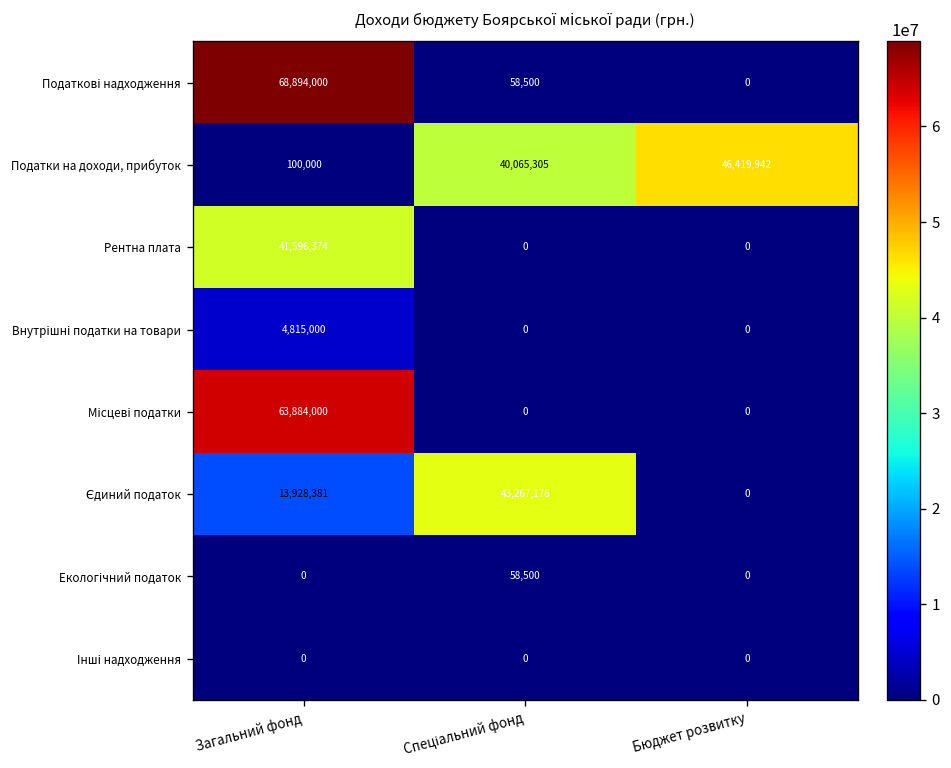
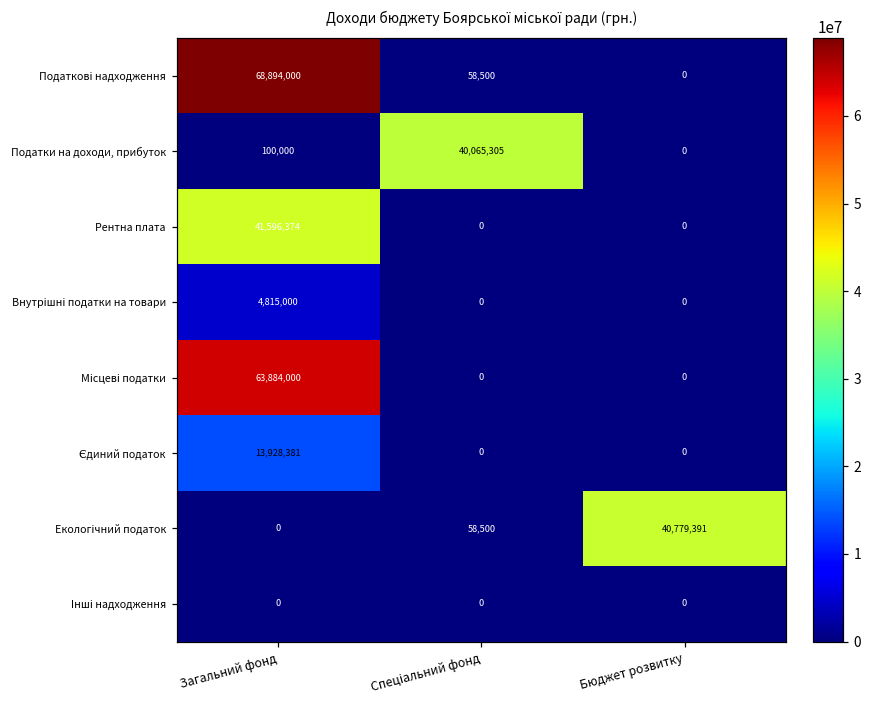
  {
    "Податкові надходження": {
      "Загальний фонд": "68,894,000",
      "Спеціальний фонд": "58,500",
      "Бюджет розвитку": "0"
    },
    "Податки на доходи, прибуток": {
      "Загальний фонд": "100,000",
      "Спеціальний фонд": "40,065,305",
-     "Бюджет розвитку": "46,419,942"
+     "Бюджет розвитку": "0"
    },
    "Рентна плата": {
      "Загальний фонд": "41,596,374",
      "Спеціальний фонд": "0",
      "Бюджет розвитку": "0"
    },
    "Внутрішні податки на товари": {
      "Загальний фонд": "4,815,000",
      "Спеціальний фонд": "0",
      "Бюджет розвитку": "0"
    },
    "Місцеві податки": {
      "Загальний фонд": "63,884,000",
      "Спеціальний фонд": "0",
      "Бюджет розвитку": "0"
    },
    "Єдиний податок": {
      "Загальний фонд": "13,928,381",
-     "Спеціальний фонд": "43,267,176",
+     "Спеціальний фонд": "0",
      "Бюджет розвитку": "0"
    },
    "Екологічний податок": {
      "Загальний фонд": "0",
      "Спеціальний фонд": "58,500",
-     "Бюджет розвитку": "0"
+     "Бюджет розвитку": "40,779,391"
    },
    "Інші надходження": {
      "Загальний фонд": "0",
      "Спеціальний фонд": "0",
      "Бюджет розвитку": "0"
    }
  }
